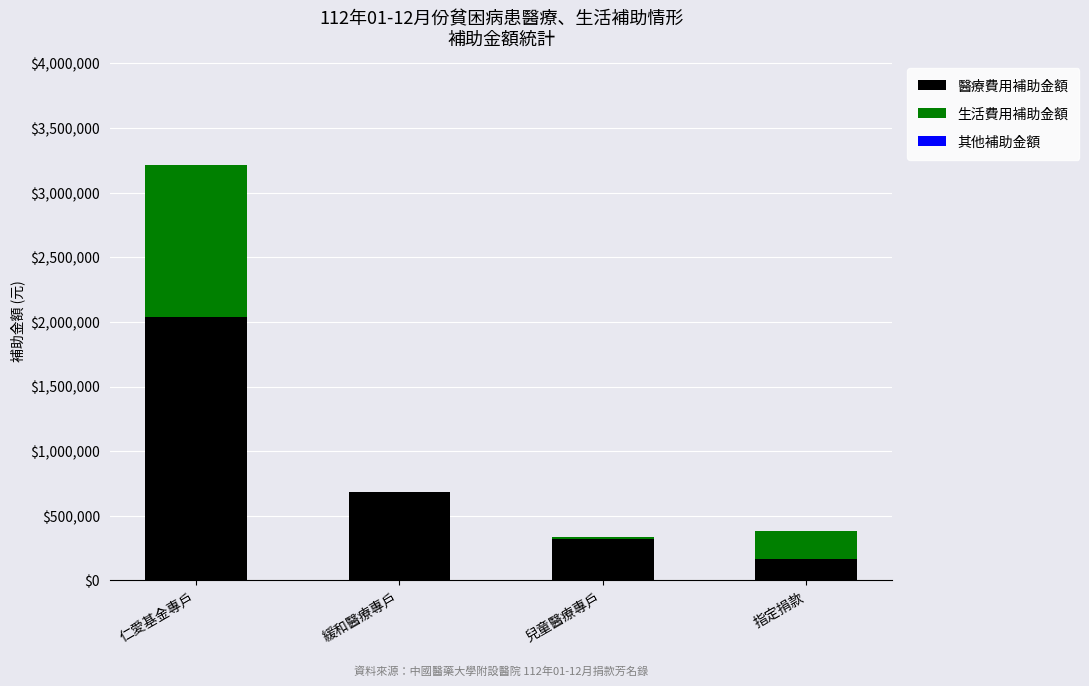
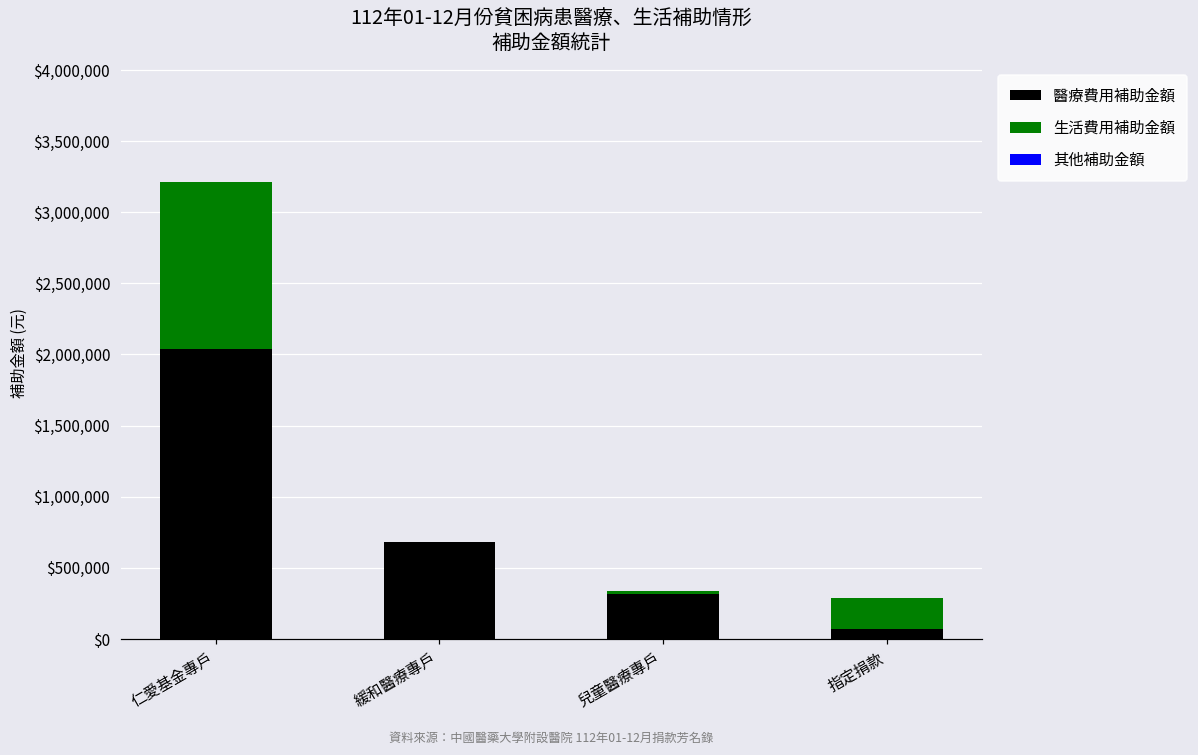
  {
    "醫療費用補助金額": {
      "仁愛基金專戶": "$2,040,000",
      "緩和醫療專戶": "$680,000",
      "兒童醫療專戶": "$320,000",
-     "指定捐款": "$170,000"
+     "指定捐款": "$70,000"
    },
    "其他補助金額": {
      "緩和醫療專戶": "$0"
    }
  }
